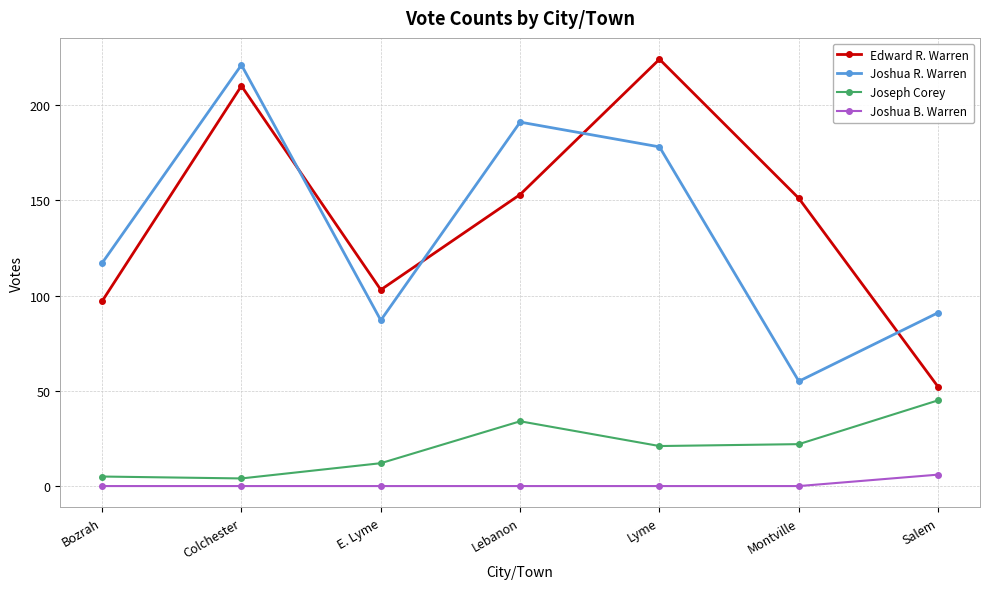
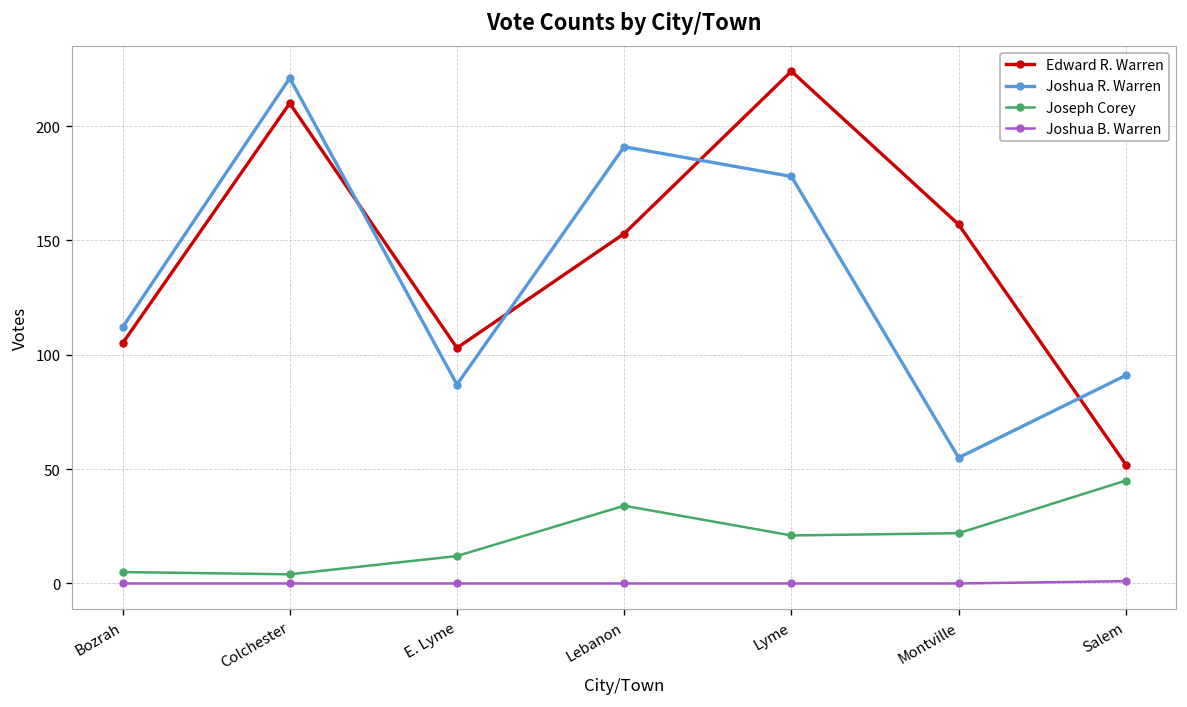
  {
    "Edward R. Warren": {
-     "Bozrah": 97,
+     "Bozrah": 105,
      "Colchester": 210,
      "E. Lyme": 103,
      "Lebanon": 153,
      "Lyme": 224,
-     "Montville": 151,
+     "Montville": 157,
      "Salem": 52
    },
    "Joshua R. Warren": {
-     "Bozrah": 117,
+     "Bozrah": 112,
      "Colchester": 221,
      "E. Lyme": 87,
      "Lebanon": 191,
      "Lyme": 178,
      "Montville": 55,
      "Salem": 91
    },
    "Joseph Corey": {
      "Bozrah": 5,
      "Colchester": 4,
      "E. Lyme": 12,
      "Lebanon": 34,
      "Lyme": 21,
      "Montville": 22,
      "Salem": 45
    },
    "Joshua B. Warren": {
      "Bozrah": 0,
      "Colchester": 0,
      "E. Lyme": 0,
      "Lebanon": 0,
      "Lyme": 0,
      "Montville": 0,
-     "Salem": 6
+     "Salem": 1
    }
  }
